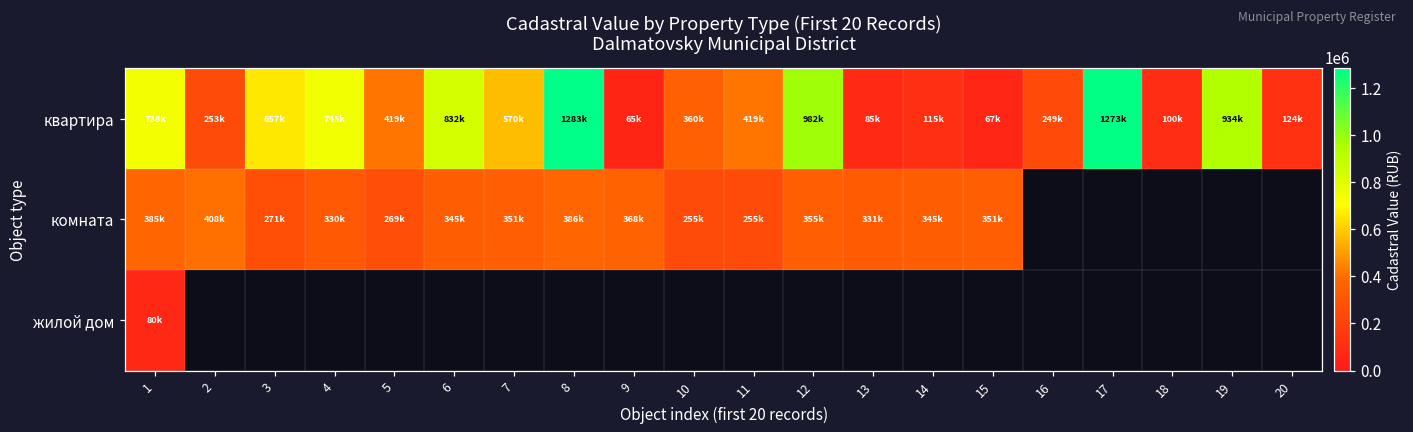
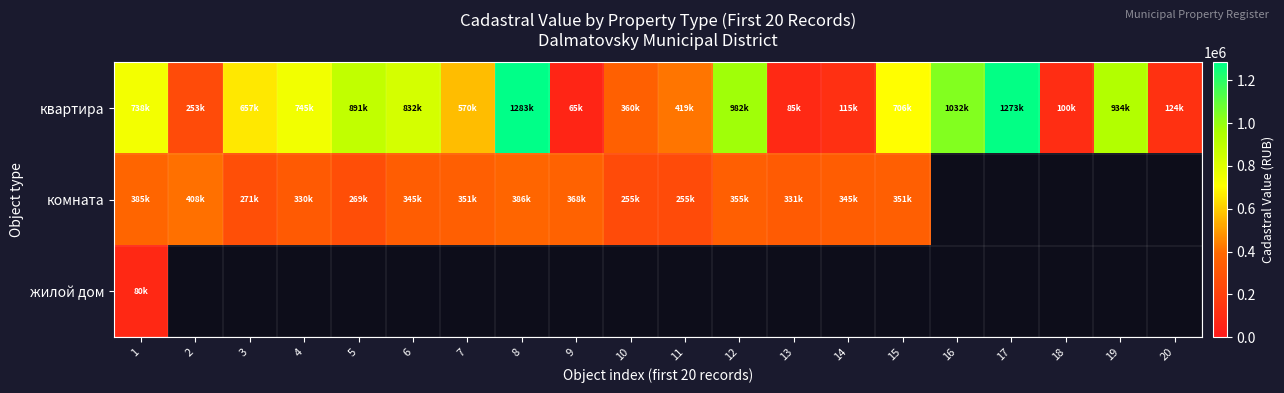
  {
    "квартира": {
      "1": "738k",
      "2": "253k",
      "3": "657k",
      "4": "745k",
-     "5": "419k",
+     "5": "891k",
      "6": "832k",
      "7": "570k",
      "8": "1283k",
      "9": "65k",
      "10": "360k",
      "11": "419k",
      "12": "982k",
      "13": "85k",
      "14": "115k",
-     "15": "67k",
-     "16": "249k",
+     "15": "706k",
+     "16": "1032k",
      "17": "1273k",
      "18": "100k",
      "19": "934k",
      "20": "124k"
    },
    "комната": {
      "1": "385k",
      "2": "408k",
      "3": "271k",
      "4": "330k",
      "5": "269k",
      "6": "345k",
      "7": "351k",
      "8": "386k",
      "9": "368k",
      "10": "255k",
      "11": "255k",
      "12": "355k",
      "13": "331k",
      "14": "345k",
      "15": "351k"
    },
    "жилой дом": {
      "1": "80k"
    }
  }
